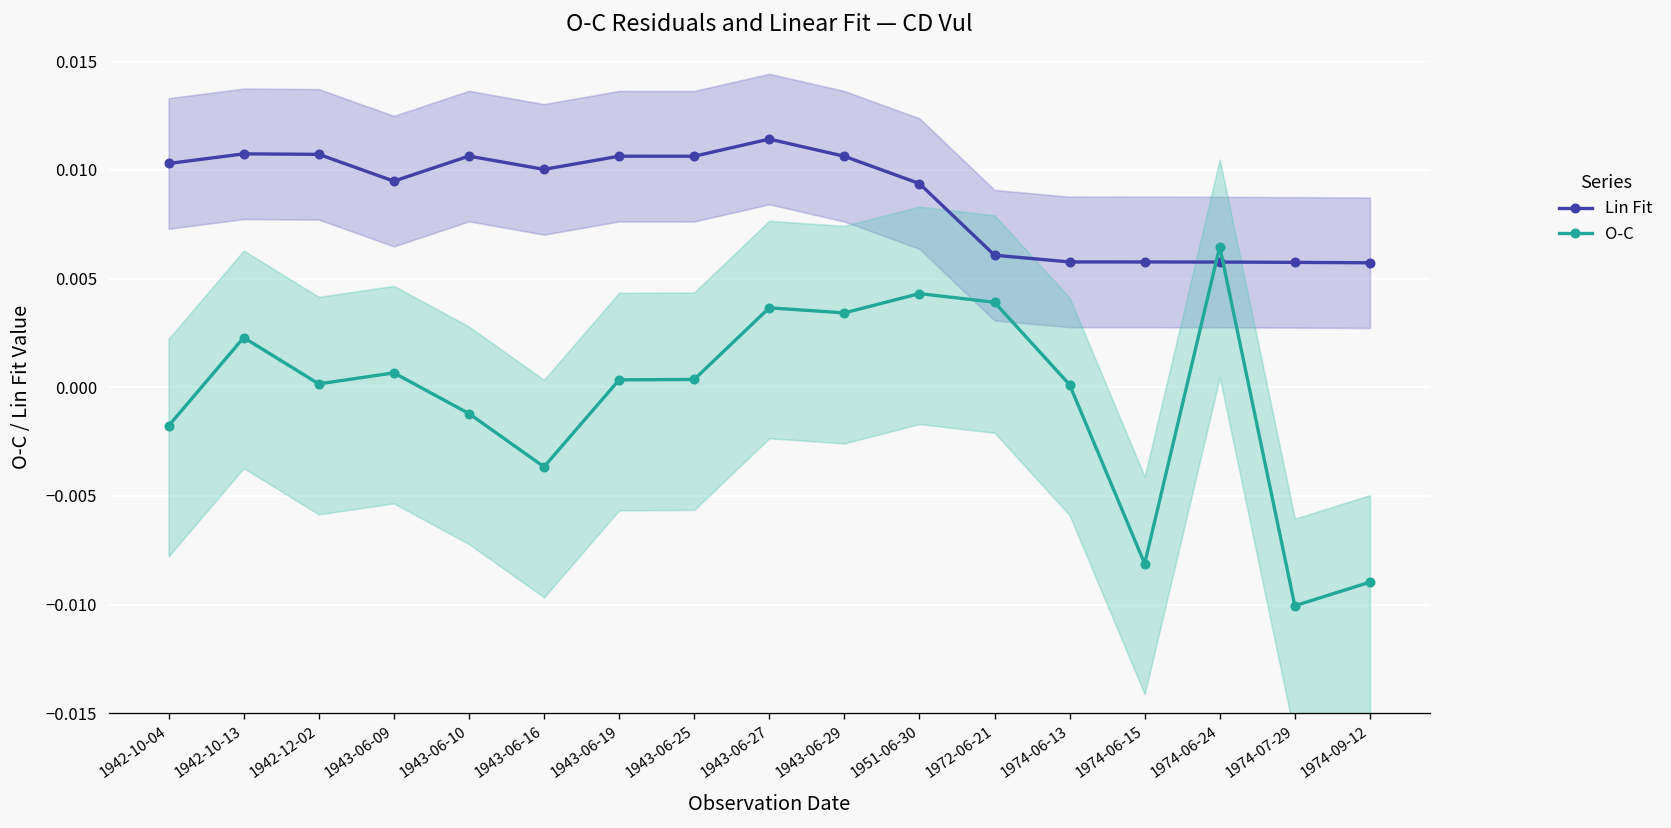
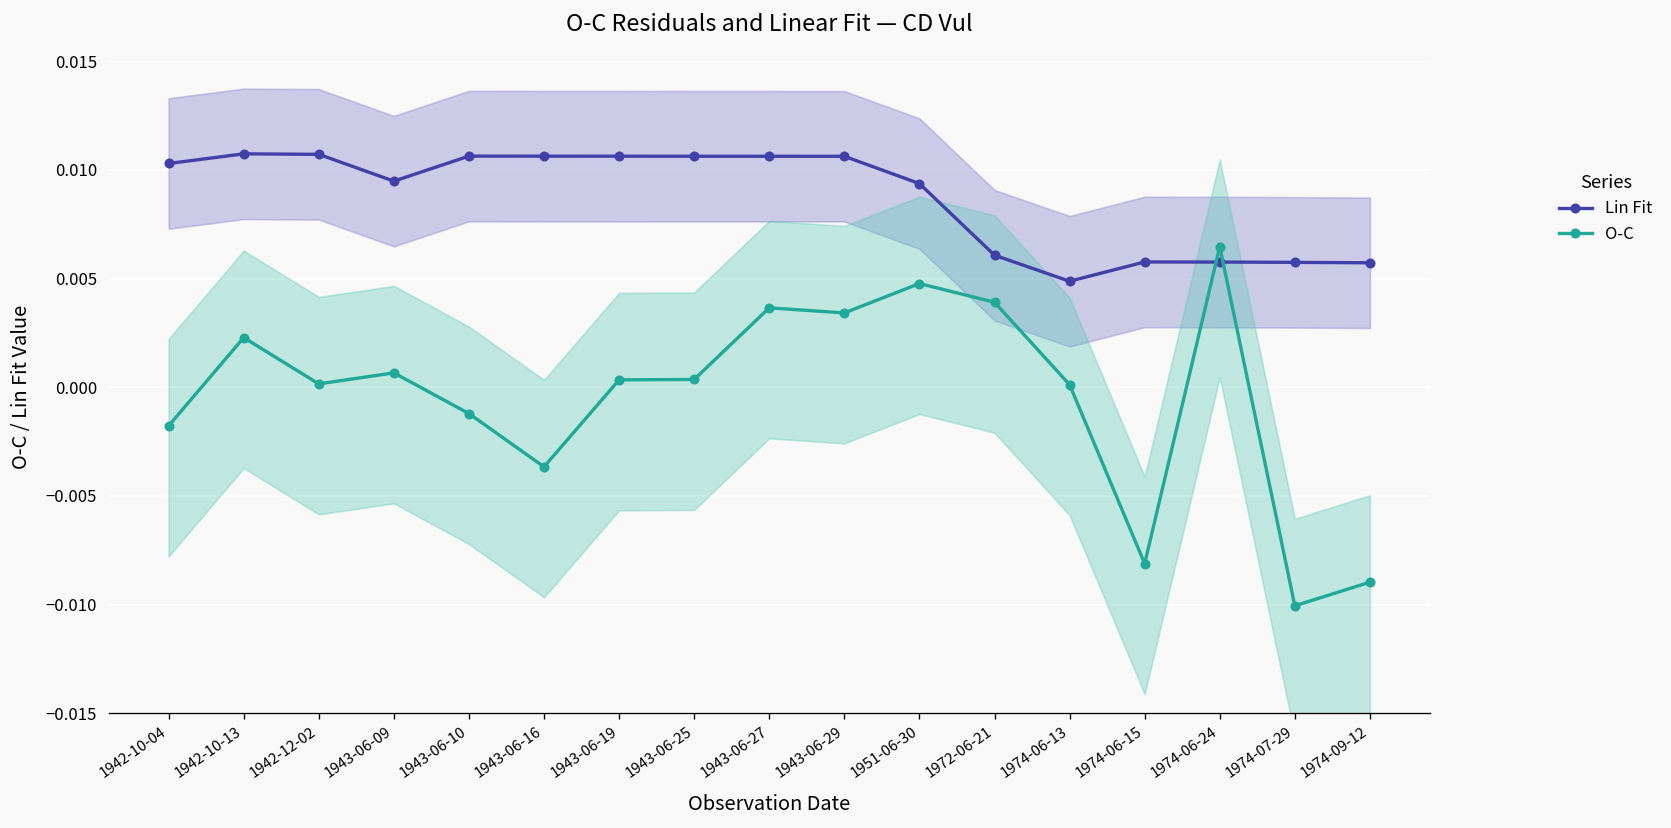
  {
    "Lin Fit": {
      "1942-10-04": 0.0103,
      "1942-10-13": 0.0107,
      "1942-12-02": 0.0107,
      "1943-06-09": 0.0095,
      "1943-06-10": 0.0106,
-     "1943-06-16": 0.0100,
+     "1943-06-16": 0.0106,
      "1943-06-19": 0.0106,
      "1943-06-25": 0.0106,
-     "1943-06-27": 0.0114,
+     "1943-06-27": 0.0106,
      "1943-06-29": 0.0106,
      "1951-06-30": 0.0094,
      "1972-06-21": 0.0061,
-     "1974-06-13": 0.0058,
+     "1974-06-13": 0.0049,
      "1974-06-15": 0.0058,
      "1974-06-24": 0.0058,
      "1974-07-29": 0.0057,
      "1974-09-12": 0.0057
    },
    "O-C": {
      "1942-10-04": -0.0018,
      "1942-10-13": 0.0023,
      "1942-12-02": 0.0002,
      "1943-06-09": 0.0007,
      "1943-06-10": -0.0012,
      "1943-06-16": -0.0037,
      "1943-06-19": 0.0003,
      "1943-06-25": 0.0004,
      "1943-06-27": 0.0037,
      "1943-06-29": 0.0034,
-     "1951-06-30": 0.0043,
+     "1951-06-30": 0.0048,
      "1972-06-21": 0.0039,
      "1974-06-13": 0.0001,
      "1974-06-15": -0.0081,
      "1974-06-24": 0.0065,
      "1974-07-29": -0.0100,
      "1974-09-12": -0.0090
    }
  }
